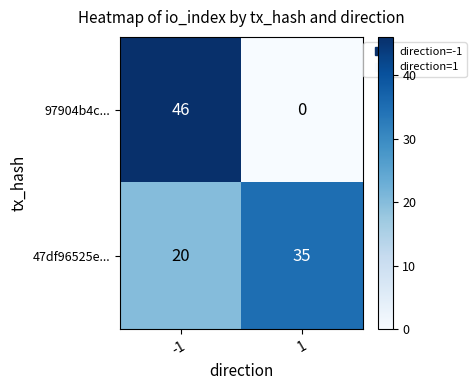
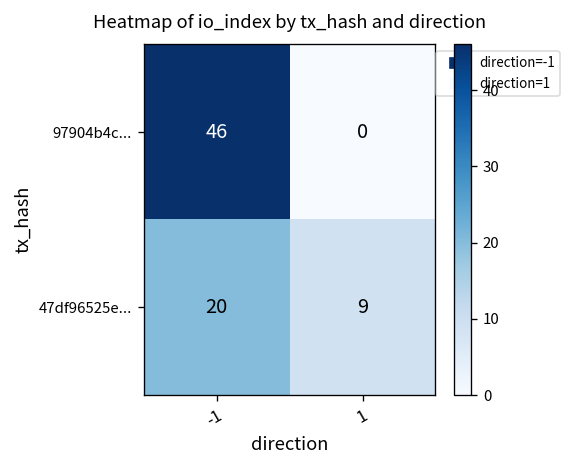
  {
    "97904b4c...": {
      "-1": 46,
      "1": 0
    },
    "47df96525e...": {
      "-1": 20,
-     "1": 35
+     "1": 9
    }
  }
